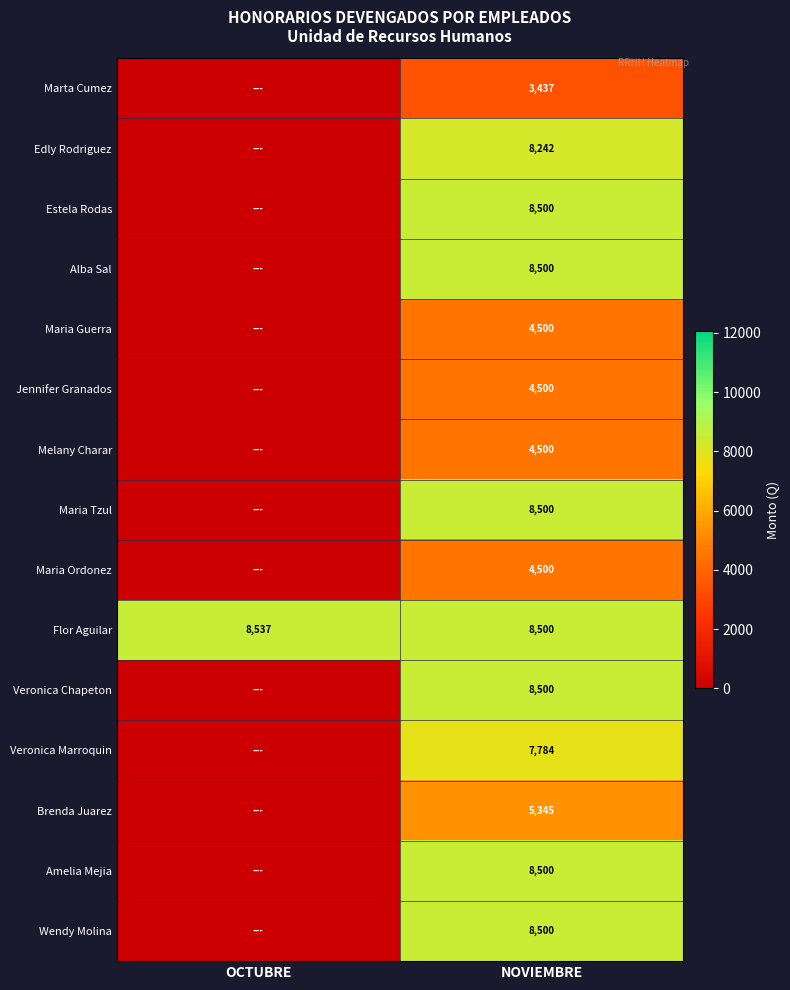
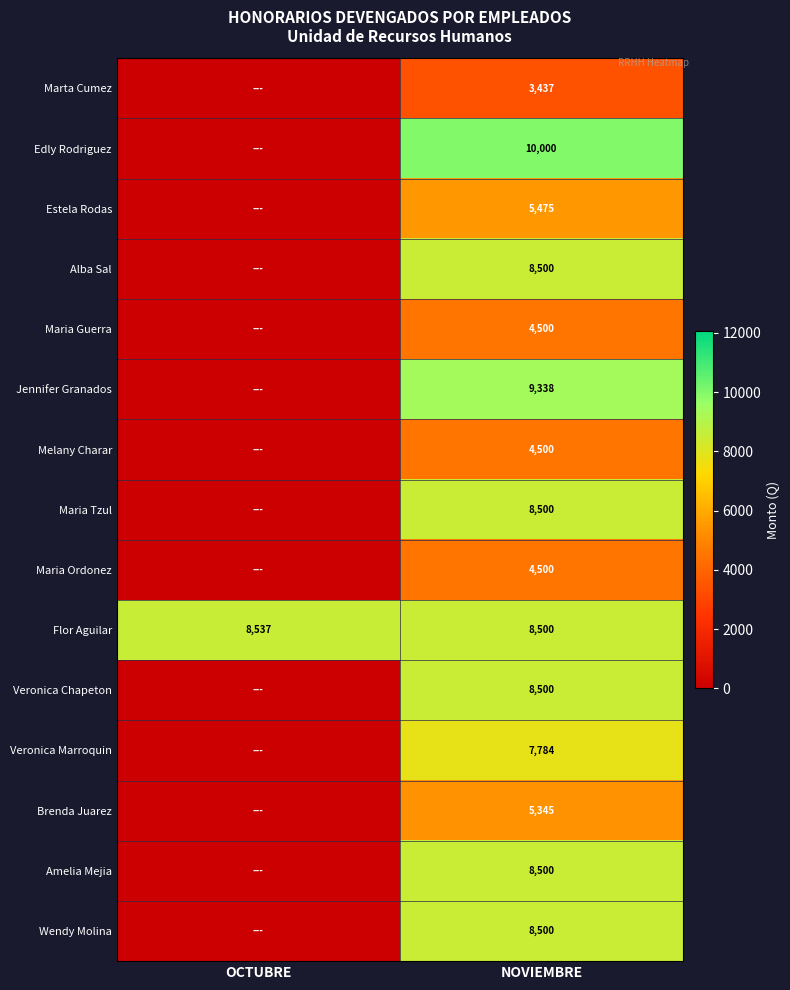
  {
    "Edly Rodriguez": {
-     "NOVIEMBRE": "8,242"
+     "NOVIEMBRE": "10,000"
    },
    "Estela Rodas": {
-     "NOVIEMBRE": "8,500"
+     "NOVIEMBRE": "5,475"
    },
    "Alba Sal": {
      "NOVIEMBRE": "8,500"
    },
    "Maria Guerra": {
      "NOVIEMBRE": "4,500"
    },
    "Jennifer Granados": {
-     "NOVIEMBRE": "4,500"
+     "NOVIEMBRE": "9,338"
    },
    "Melany Charar": {
      "NOVIEMBRE": "4,500"
    },
    "Maria Tzul": {
      "NOVIEMBRE": "8,500"
    },
    "Maria Ordonez": {
      "NOVIEMBRE": "4,500"
    },
    "Flor Aguilar": {
      "OCTUBRE": "8,537",
      "NOVIEMBRE": "8,500"
    },
    "Veronica Chapeton": {
      "NOVIEMBRE": "8,500"
    },
    "Veronica Marroquin": {
      "NOVIEMBRE": "7,784"
    },
    "Brenda Juarez": {
      "NOVIEMBRE": "5,345"
    },
    "Amelia Mejia": {
      "NOVIEMBRE": "8,500"
    },
    "Wendy Molina": {
      "NOVIEMBRE": "8,500"
    }
  }
